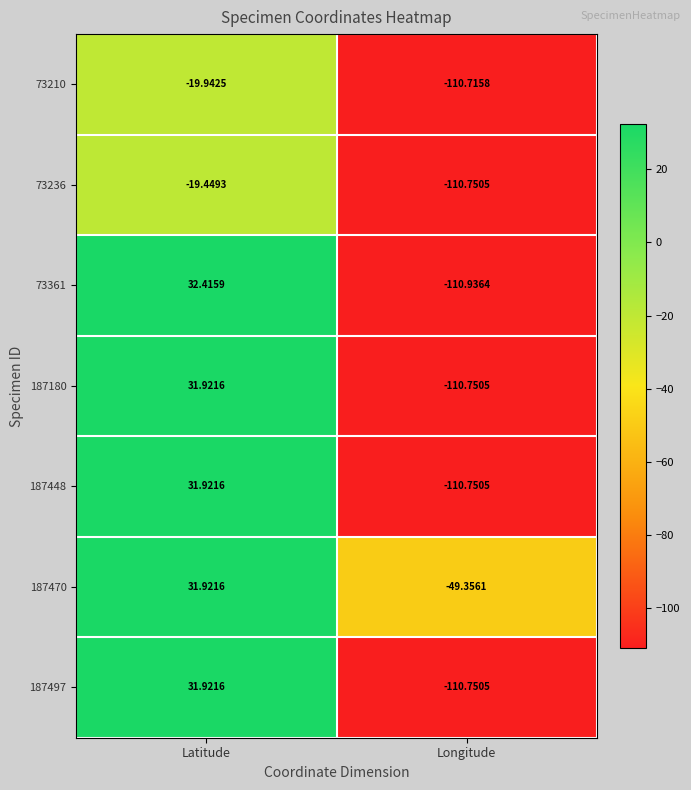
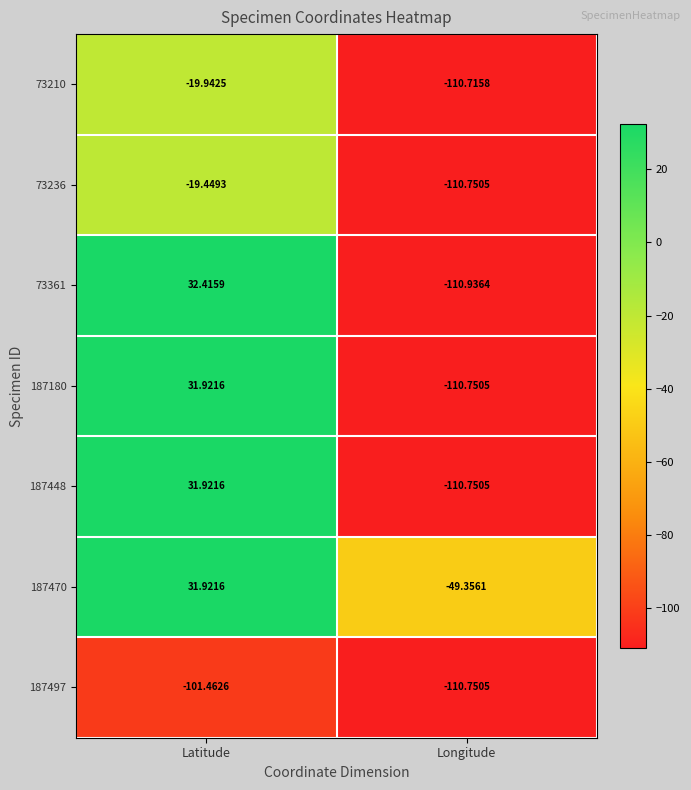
  {
    "73210": {
      "Latitude": -19.9425,
      "Longitude": -110.7158
    },
    "73236": {
      "Latitude": -19.4493,
      "Longitude": -110.7505
    },
    "73361": {
      "Latitude": 32.4159,
      "Longitude": -110.9364
    },
    "187180": {
      "Latitude": 31.9216,
      "Longitude": -110.7505
    },
    "187448": {
      "Latitude": 31.9216,
      "Longitude": -110.7505
    },
    "187470": {
      "Latitude": 31.9216,
      "Longitude": -49.3561
    },
    "187497": {
-     "Latitude": 31.9216,
+     "Latitude": -101.4626,
      "Longitude": -110.7505
    }
  }
